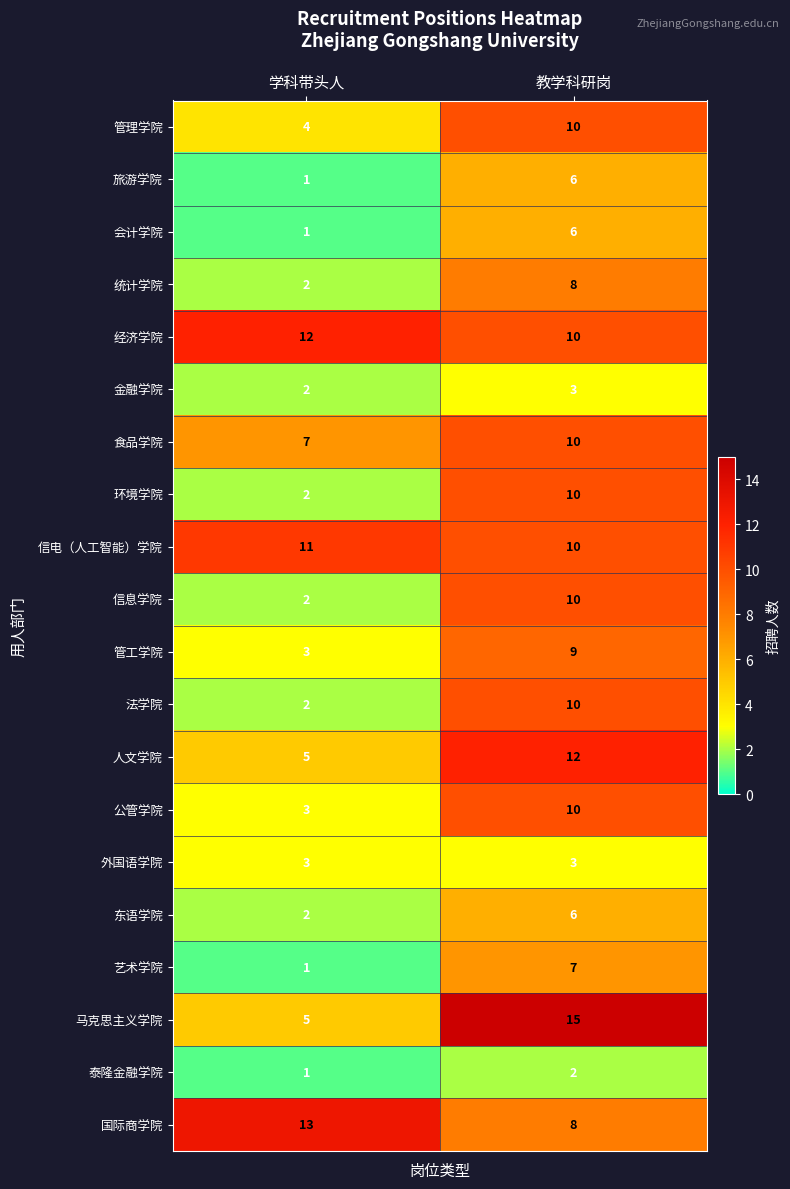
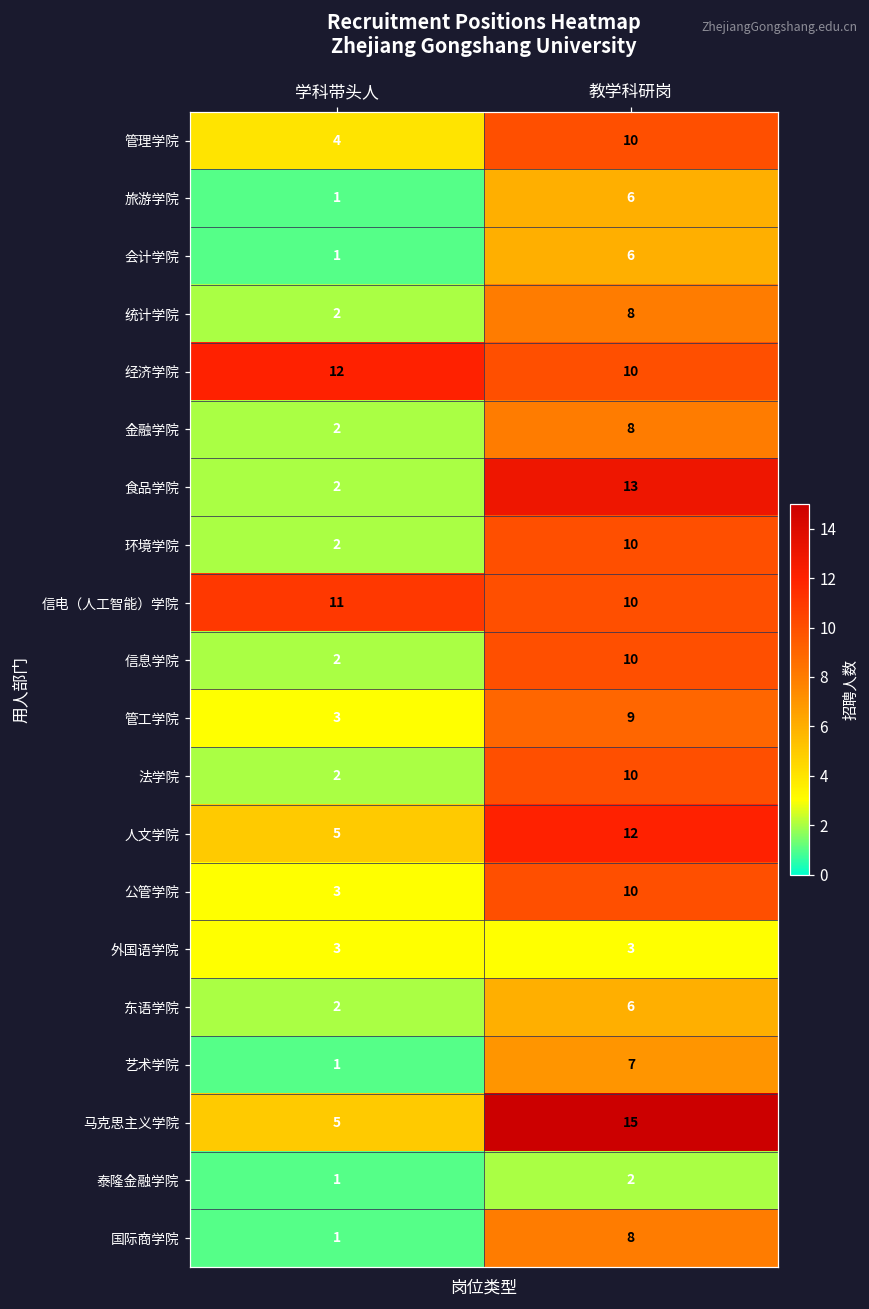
  {
    "管理学院": {
      "学科带头人": 4,
      "教学科研岗": 10
    },
    "旅游学院": {
      "学科带头人": 1,
      "教学科研岗": 6
    },
    "会计学院": {
      "学科带头人": 1,
      "教学科研岗": 6
    },
    "统计学院": {
      "学科带头人": 2,
      "教学科研岗": 8
    },
    "经济学院": {
      "学科带头人": 12,
      "教学科研岗": 10
    },
    "金融学院": {
      "学科带头人": 2,
-     "教学科研岗": 3
+     "教学科研岗": 8
    },
    "食品学院": {
-     "学科带头人": 7,
-     "教学科研岗": 10
+     "学科带头人": 2,
+     "教学科研岗": 13
    },
    "环境学院": {
      "学科带头人": 2,
      "教学科研岗": 10
    },
    "信电（人工智能）学院": {
      "学科带头人": 11,
      "教学科研岗": 10
    },
    "信息学院": {
      "学科带头人": 2,
      "教学科研岗": 10
    },
    "管工学院": {
      "学科带头人": 3,
      "教学科研岗": 9
    },
    "法学院": {
      "学科带头人": 2,
      "教学科研岗": 10
    },
    "人文学院": {
      "学科带头人": 5,
      "教学科研岗": 12
    },
    "公管学院": {
      "学科带头人": 3,
      "教学科研岗": 10
    },
    "外国语学院": {
      "学科带头人": 3,
      "教学科研岗": 3
    },
    "东语学院": {
      "学科带头人": 2,
      "教学科研岗": 6
    },
    "艺术学院": {
      "学科带头人": 1,
      "教学科研岗": 7
    },
    "马克思主义学院": {
      "学科带头人": 5,
      "教学科研岗": 15
    },
    "泰隆金融学院": {
      "学科带头人": 1,
      "教学科研岗": 2
    },
    "国际商学院": {
-     "学科带头人": 13,
+     "学科带头人": 1,
      "教学科研岗": 8
    }
  }
